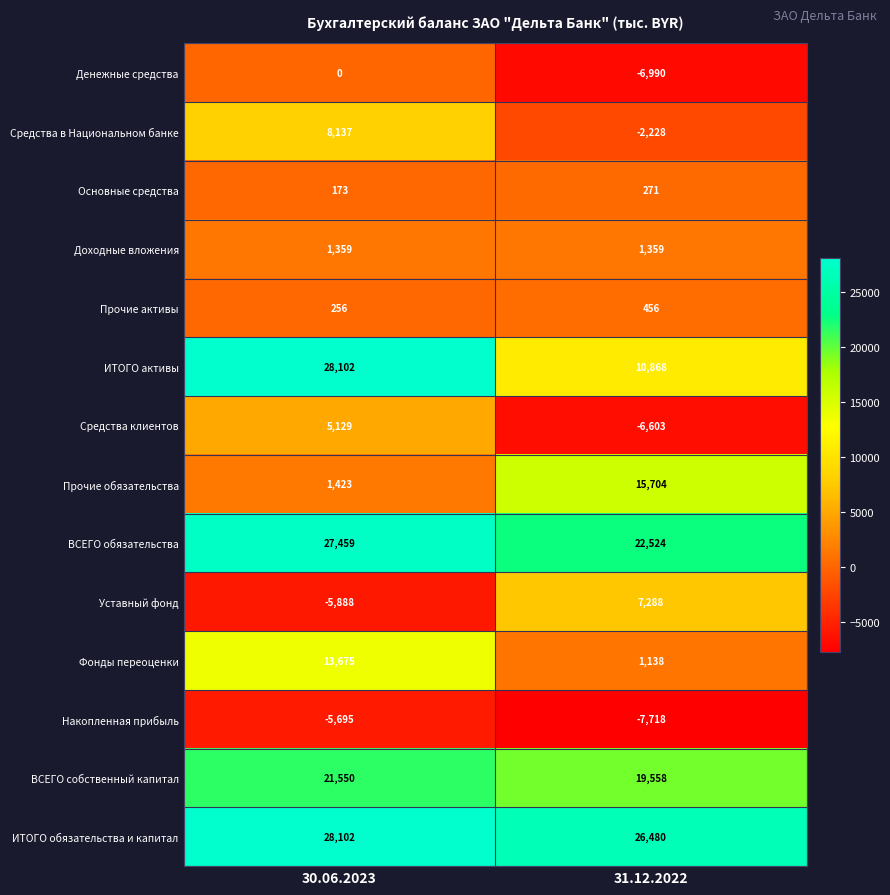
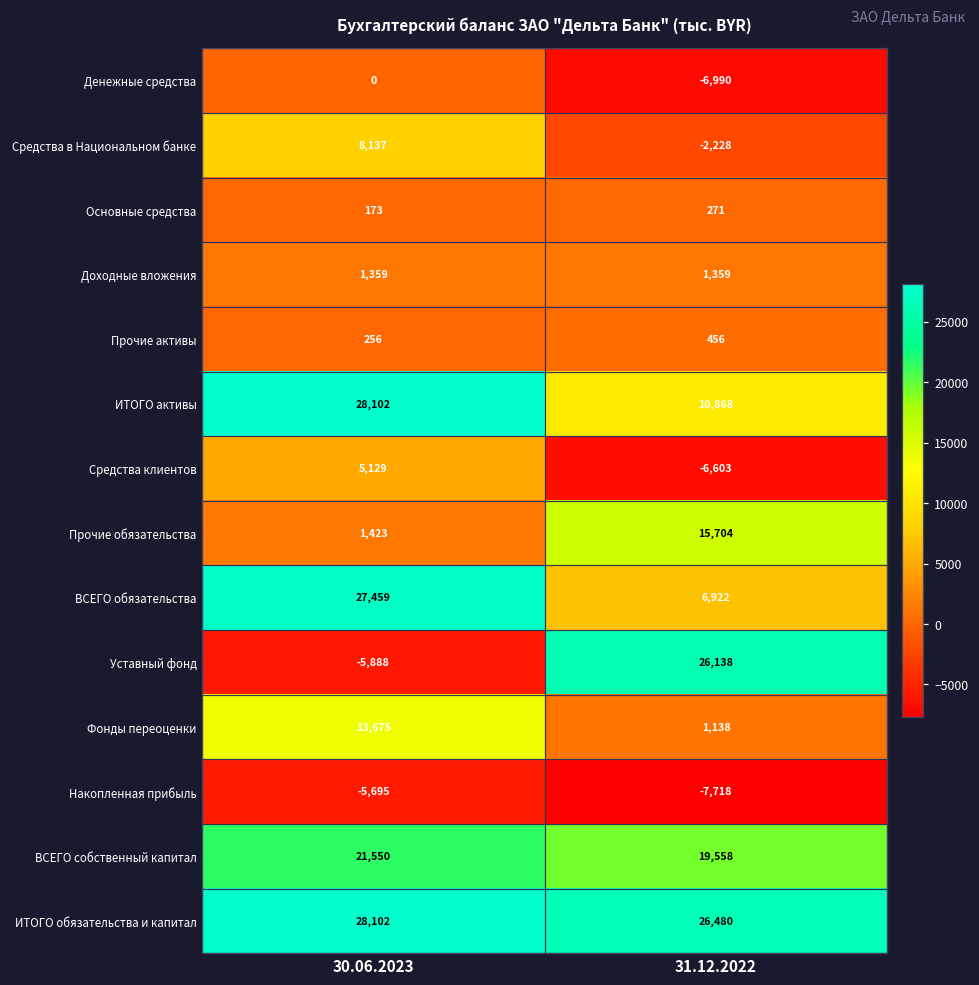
  {
    "Денежные средства": {
      "30.06.2023": "0",
      "31.12.2022": "-6,990"
    },
    "Средства в Национальном банке": {
      "30.06.2023": "8,137",
      "31.12.2022": "-2,228"
    },
    "Основные средства": {
      "30.06.2023": "173",
      "31.12.2022": "271"
    },
    "Доходные вложения": {
      "30.06.2023": "1,359",
      "31.12.2022": "1,359"
    },
    "Прочие активы": {
      "30.06.2023": "256",
      "31.12.2022": "456"
    },
    "ИТОГО активы": {
      "30.06.2023": "28,102",
      "31.12.2022": "10,868"
    },
    "Средства клиентов": {
      "30.06.2023": "5,129",
      "31.12.2022": "-6,603"
    },
    "Прочие обязательства": {
      "30.06.2023": "1,423",
      "31.12.2022": "15,704"
    },
    "ВСЕГО обязательства": {
      "30.06.2023": "27,459",
-     "31.12.2022": "22,524"
+     "31.12.2022": "6,922"
    },
    "Уставный фонд": {
      "30.06.2023": "-5,888",
-     "31.12.2022": "7,288"
+     "31.12.2022": "26,138"
    },
    "Фонды переоценки": {
      "30.06.2023": "13,675",
      "31.12.2022": "1,138"
    },
    "Накопленная прибыль": {
      "30.06.2023": "-5,695",
      "31.12.2022": "-7,718"
    },
    "ВСЕГО собственный капитал": {
      "30.06.2023": "21,550",
      "31.12.2022": "19,558"
    },
    "ИТОГО обязательства и капитал": {
      "30.06.2023": "28,102",
      "31.12.2022": "26,480"
    }
  }
